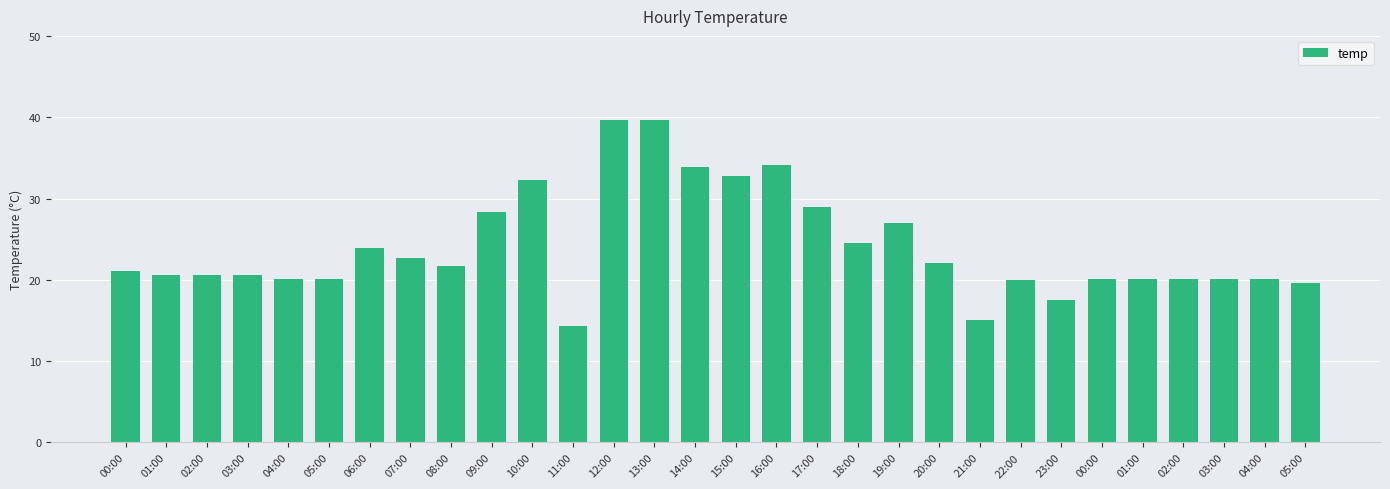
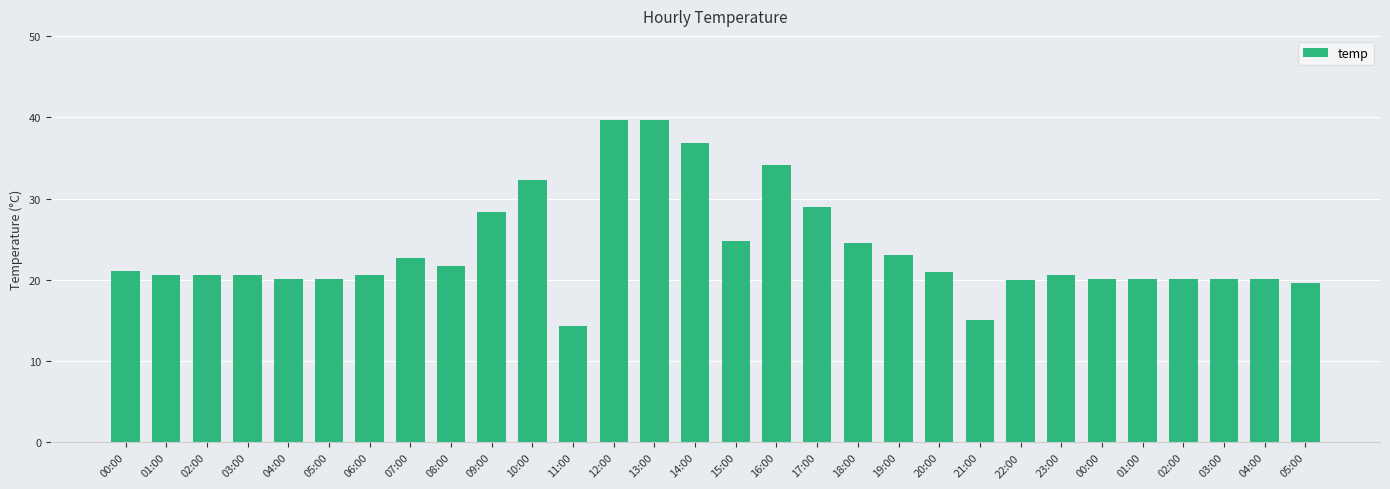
  {
-   "06:00": 24,
+   "06:00": 21,
    "07:00": 23,
    "08:00": 22,
    "09:00": 28,
    "10:00": 32,
    "11:00": 14,
    "12:00": 40,
    "13:00": 40,
-   "14:00": 34,
-   "15:00": 33,
+   "14:00": 37,
+   "15:00": 25,
    "16:00": 34,
    "17:00": 29,
    "18:00": 25,
-   "19:00": 27,
-   "20:00": 22,
+   "19:00": 23,
+   "20:00": 21,
    "21:00": 15,
    "22:00": 20,
-   "23:00": 18
+   "23:00": 21
  }
